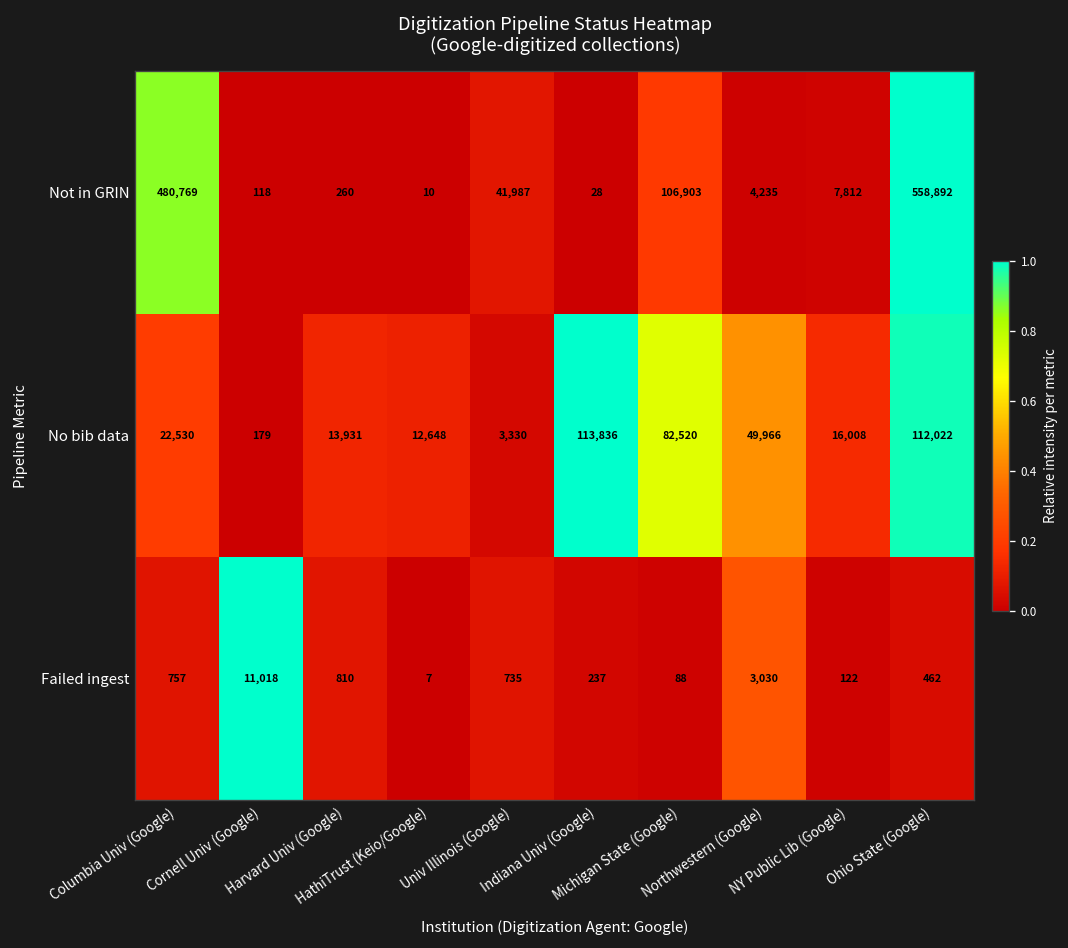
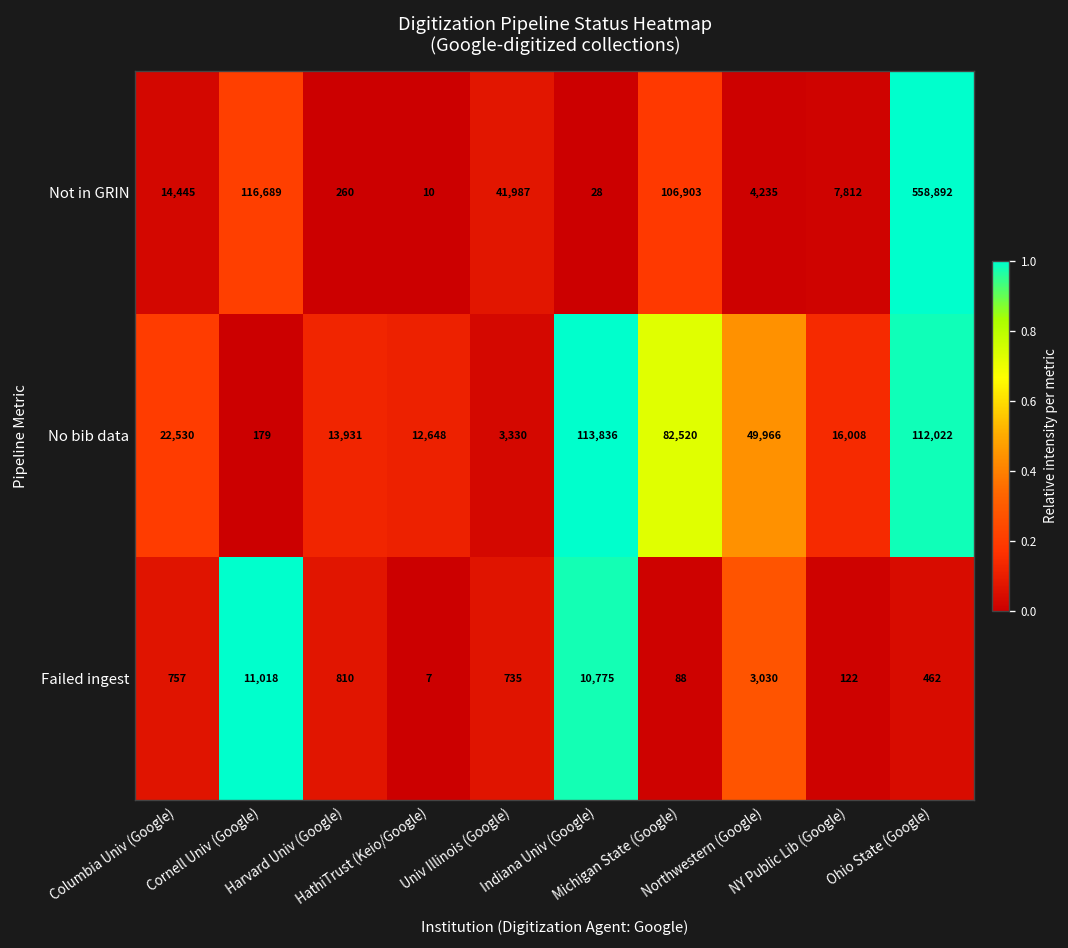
  {
    "Not in GRIN": {
-     "Columbia Univ (Google)": "480,769",
-     "Cornell Univ (Google)": "118",
+     "Columbia Univ (Google)": "14,445",
+     "Cornell Univ (Google)": "116,689",
      "Harvard Univ (Google)": "260",
      "HathiTrust (Keio/Google)": "10",
      "Univ Illinois (Google)": "41,987",
      "Indiana Univ (Google)": "28",
      "Michigan State (Google)": "106,903",
      "Northwestern (Google)": "4,235",
      "NY Public Lib (Google)": "7,812",
      "Ohio State (Google)": "558,892"
    },
    "No bib data": {
      "Columbia Univ (Google)": "22,530",
      "Cornell Univ (Google)": "179",
      "Harvard Univ (Google)": "13,931",
      "HathiTrust (Keio/Google)": "12,648",
      "Univ Illinois (Google)": "3,330",
      "Indiana Univ (Google)": "113,836",
      "Michigan State (Google)": "82,520",
      "Northwestern (Google)": "49,966",
      "NY Public Lib (Google)": "16,008",
      "Ohio State (Google)": "112,022"
    },
    "Failed ingest": {
      "Columbia Univ (Google)": "757",
      "Cornell Univ (Google)": "11,018",
      "Harvard Univ (Google)": "810",
      "HathiTrust (Keio/Google)": "7",
      "Univ Illinois (Google)": "735",
-     "Indiana Univ (Google)": "237",
+     "Indiana Univ (Google)": "10,775",
      "Michigan State (Google)": "88",
      "Northwestern (Google)": "3,030",
      "NY Public Lib (Google)": "122",
      "Ohio State (Google)": "462"
    }
  }
